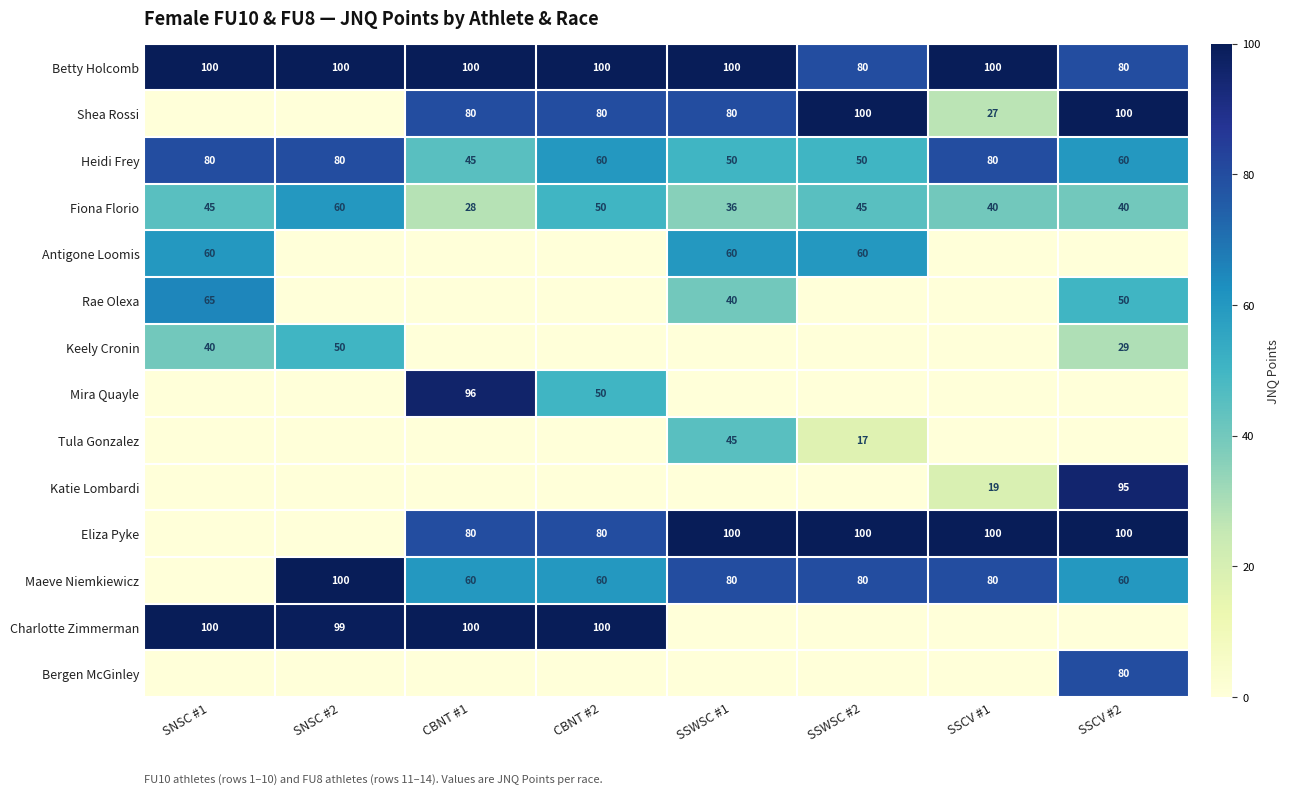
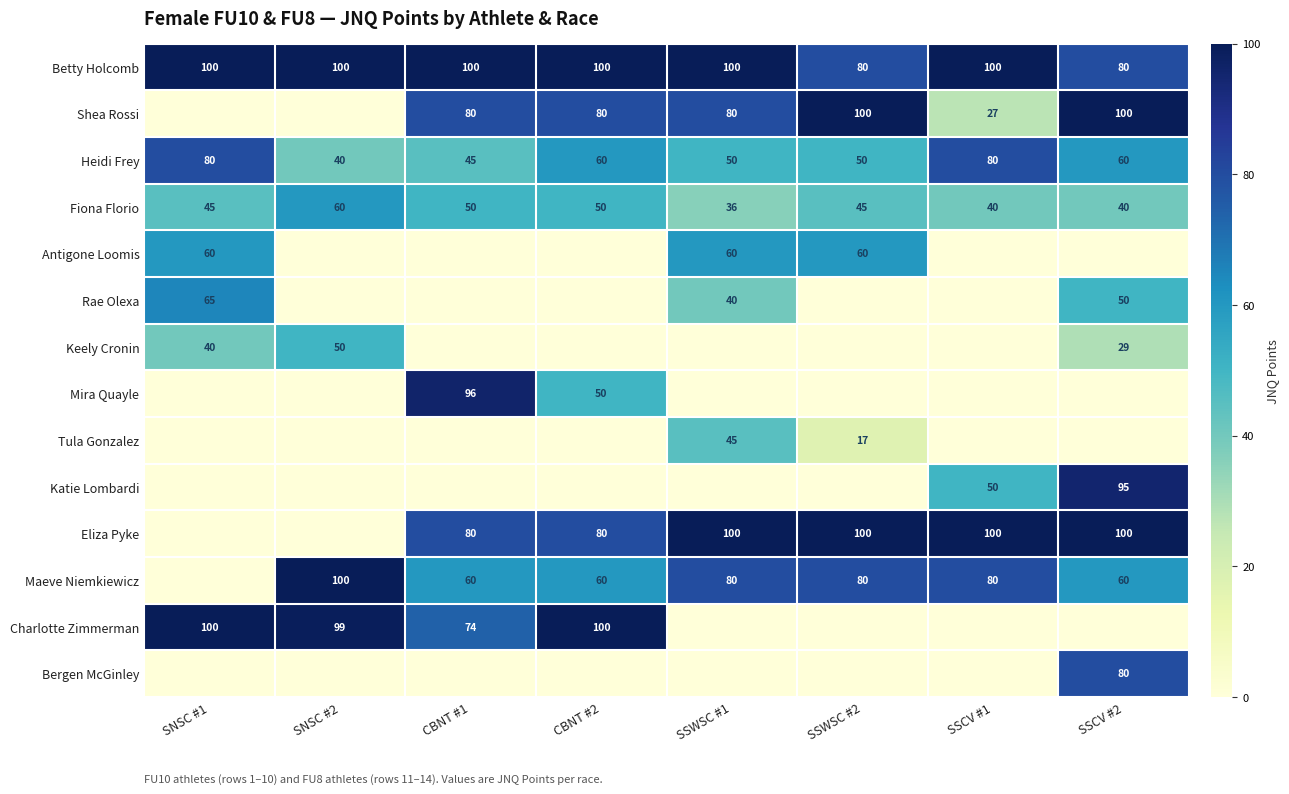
  {
    "Betty Holcomb": {
      "SNSC #1": 100,
      "SNSC #2": 100,
      "CBNT #1": 100,
      "CBNT #2": 100,
      "SSWSC #1": 100,
      "SSWSC #2": 80,
      "SSCV #1": 100,
      "SSCV #2": 80
    },
    "Shea Rossi": {
      "CBNT #1": 80,
      "CBNT #2": 80,
      "SSWSC #1": 80,
      "SSWSC #2": 100,
      "SSCV #1": 27,
      "SSCV #2": 100
    },
    "Heidi Frey": {
      "SNSC #1": 80,
-     "SNSC #2": 80,
+     "SNSC #2": 40,
      "CBNT #1": 45,
      "CBNT #2": 60,
      "SSWSC #1": 50,
      "SSWSC #2": 50,
      "SSCV #1": 80,
      "SSCV #2": 60
    },
    "Fiona Florio": {
      "SNSC #1": 45,
      "SNSC #2": 60,
-     "CBNT #1": 28,
+     "CBNT #1": 50,
      "CBNT #2": 50,
      "SSWSC #1": 36,
      "SSWSC #2": 45,
      "SSCV #1": 40,
      "SSCV #2": 40
    },
    "Antigone Loomis": {
      "SNSC #1": 60,
      "SSWSC #1": 60,
      "SSWSC #2": 60
    },
    "Rae Olexa": {
      "SNSC #1": 65,
      "SSWSC #1": 40,
      "SSCV #2": 50
    },
    "Keely Cronin": {
      "SNSC #1": 40,
      "SNSC #2": 50,
      "SSCV #2": 29
    },
    "Mira Quayle": {
      "CBNT #1": 96,
      "CBNT #2": 50
    },
    "Tula Gonzalez": {
      "SSWSC #1": 45,
      "SSWSC #2": 17
    },
    "Katie Lombardi": {
-     "SSCV #1": 19,
+     "SSCV #1": 50,
      "SSCV #2": 95
    },
    "Eliza Pyke": {
      "CBNT #1": 80,
      "CBNT #2": 80,
      "SSWSC #1": 100,
      "SSWSC #2": 100,
      "SSCV #1": 100,
      "SSCV #2": 100
    },
    "Maeve Niemkiewicz": {
      "SNSC #2": 100,
      "CBNT #1": 60,
      "CBNT #2": 60,
      "SSWSC #1": 80,
      "SSWSC #2": 80,
      "SSCV #1": 80,
      "SSCV #2": 60
    },
    "Charlotte Zimmerman": {
      "SNSC #1": 100,
      "SNSC #2": 99,
-     "CBNT #1": 100,
+     "CBNT #1": 74,
      "CBNT #2": 100
    },
    "Bergen McGinley": {
      "SSCV #2": 80
    }
  }
